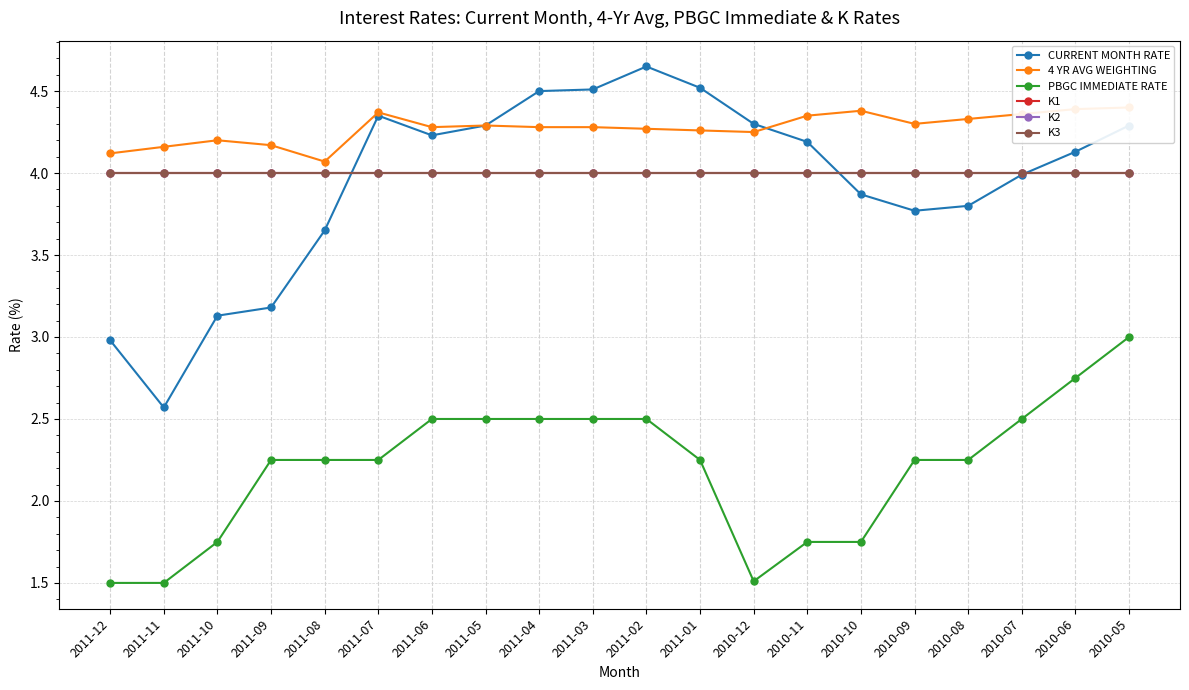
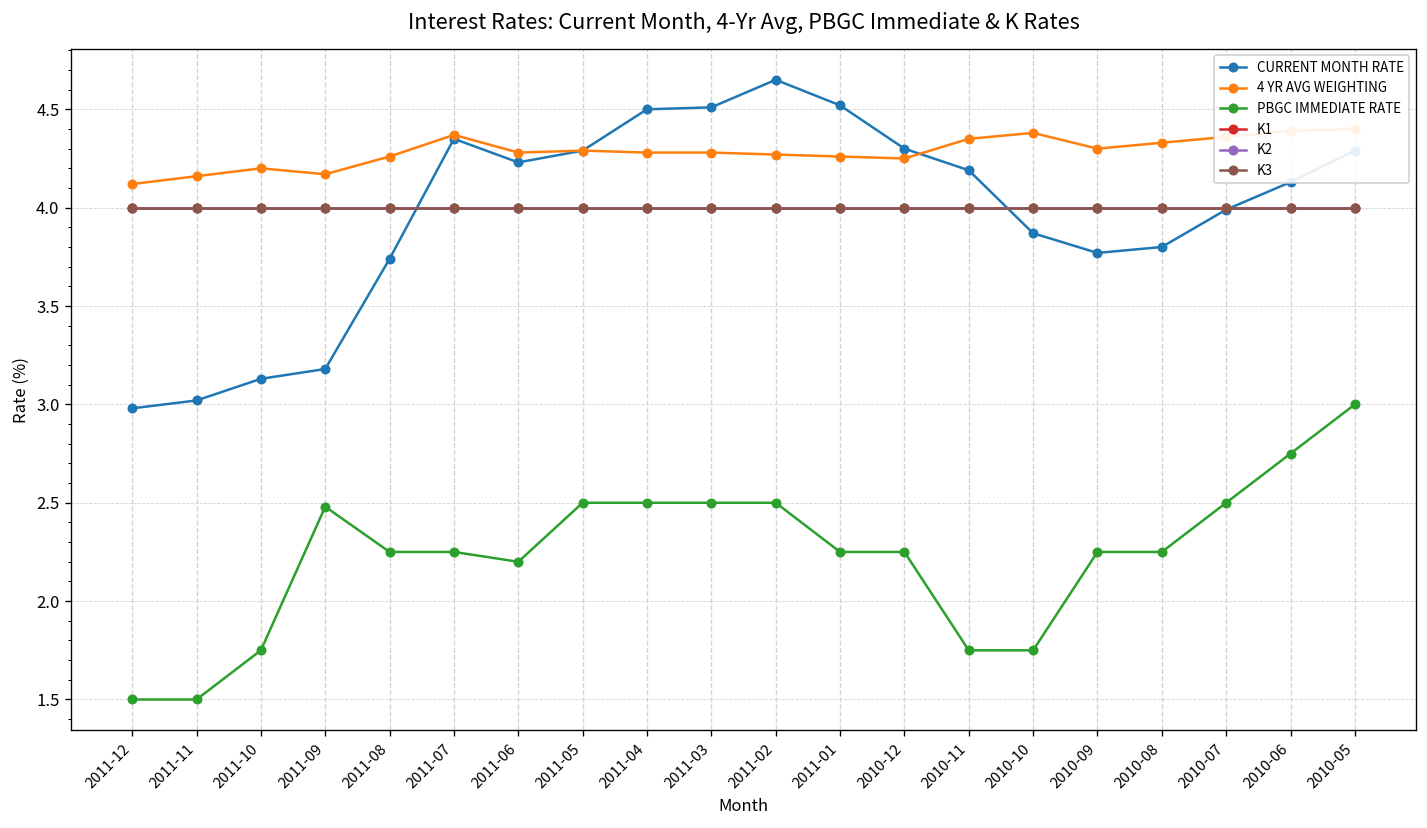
  {
    "CURRENT MONTH RATE": {
      "2011-12": 2.98,
-     "2011-11": 2.57,
+     "2011-11": 3.02,
      "2011-10": 3.13,
      "2011-09": 3.18,
-     "2011-08": 3.65,
+     "2011-08": 3.74,
      "2011-07": 4.35,
      "2011-06": 4.23,
      "2011-04": 4.50,
      "2011-03": 4.51,
      "2011-02": 4.65,
      "2011-01": 4.52,
      "2010-12": 4.30,
      "2010-11": 4.19,
      "2010-10": 3.87,
      "2010-09": 3.77,
      "2010-08": 3.80,
      "2010-06": 4.13
    },
    "4 YR AVG WEIGHTING": {
      "2011-12": 4.12,
      "2011-11": 4.16,
      "2011-10": 4.20,
      "2011-09": 4.17,
-     "2011-08": 4.07,
+     "2011-08": 4.26,
      "2011-07": 4.37,
      "2011-06": 4.28,
      "2011-04": 4.28,
      "2011-03": 4.28,
      "2011-02": 4.27,
      "2011-01": 4.26,
      "2010-12": 4.25,
      "2010-11": 4.35,
      "2010-10": 4.38,
      "2010-09": 4.30,
      "2010-08": 4.33
    },
    "PBGC IMMEDIATE RATE": {
      "2011-12": 1.50,
      "2011-11": 1.50,
      "2011-10": 1.75,
-     "2011-09": 2.25,
+     "2011-09": 2.48,
      "2011-08": 2.25,
      "2011-07": 2.25,
-     "2011-06": 2.5,
+     "2011-06": 2.2,
      "2011-05": 2.50,
      "2011-04": 2.50,
      "2011-03": 2.50,
      "2011-02": 2.50,
      "2011-01": 2.25,
-     "2010-12": 1.51,
+     "2010-12": 2.25,
      "2010-11": 1.75,
      "2010-10": 1.75,
      "2010-09": 2.25,
      "2010-08": 2.25,
      "2010-07": 2.50,
      "2010-06": 2.75,
      "2010-05": 3.00
    },
    "K3": {
      "2011-12": 4.00,
      "2011-11": 4.00,
      "2011-10": 4.00,
      "2011-09": 4.00,
      "2011-08": 4.00,
      "2011-07": 4.00,
      "2011-06": 4.00,
      "2011-05": 4.00,
      "2011-04": 4.00,
      "2011-03": 4.00,
      "2011-02": 4.00,
      "2011-01": 4.00,
      "2010-12": 4.00,
      "2010-11": 4.00,
      "2010-10": 4.00,
      "2010-09": 4.00,
      "2010-08": 4.00,
      "2010-06": 4.00,
      "2010-05": 4.00
    }
  }
